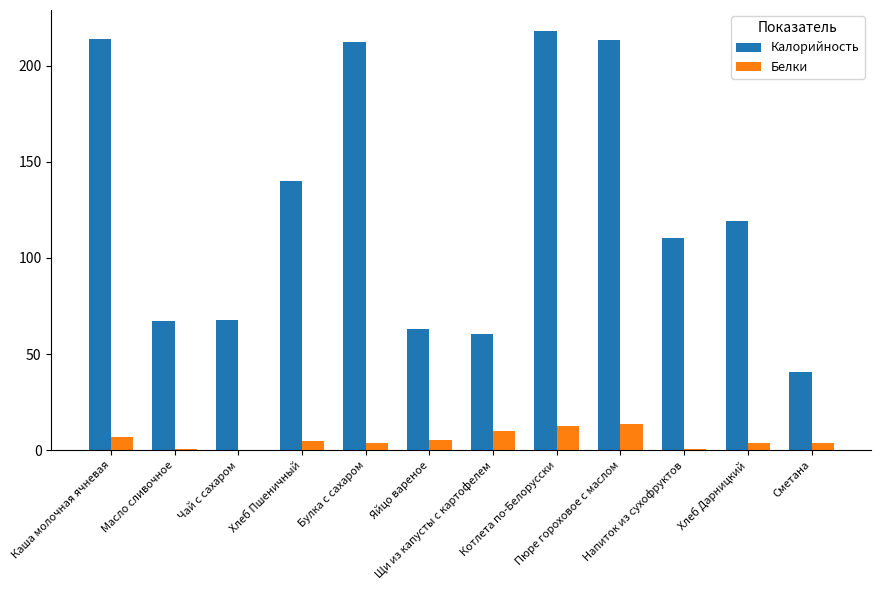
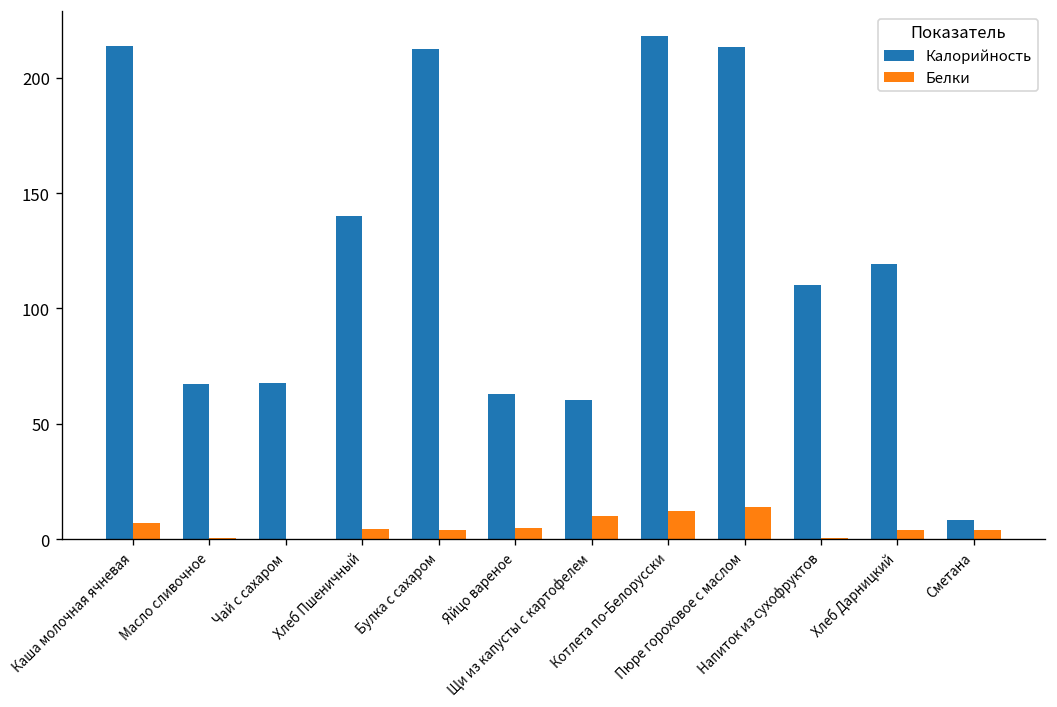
  {
    "Калорийность": {
      "Каша молочная ячневая": 214,
      "Масло сливочное": 67,
      "Чай с сахаром": 68,
      "Хлеб Пшеничный": 140,
      "Булка с сахаром": 212,
      "Яйцо вареное": 63,
      "Щи из капусты с картофелем": 60,
      "Котлета по-Белорусски": 218,
      "Пюре гороховое с маслом": 213,
      "Напиток из сухофруктов": 110,
      "Хлеб Дарницкий": 119,
-     "Сметана": 41
+     "Сметана": 8
    },
    "Белки": {
      "Каша молочная ячневая": 7,
      "Чай с сахаром": 0,
      "Хлеб Пшеничный": 5,
      "Булка с сахаром": 4,
      "Яйцо вареное": 5,
      "Щи из капусты с картофелем": 10,
      "Котлета по-Белорусски": 12,
      "Пюре гороховое с маслом": 14,
      "Хлеб Дарницкий": 4,
      "Сметана": 4
    }
  }
